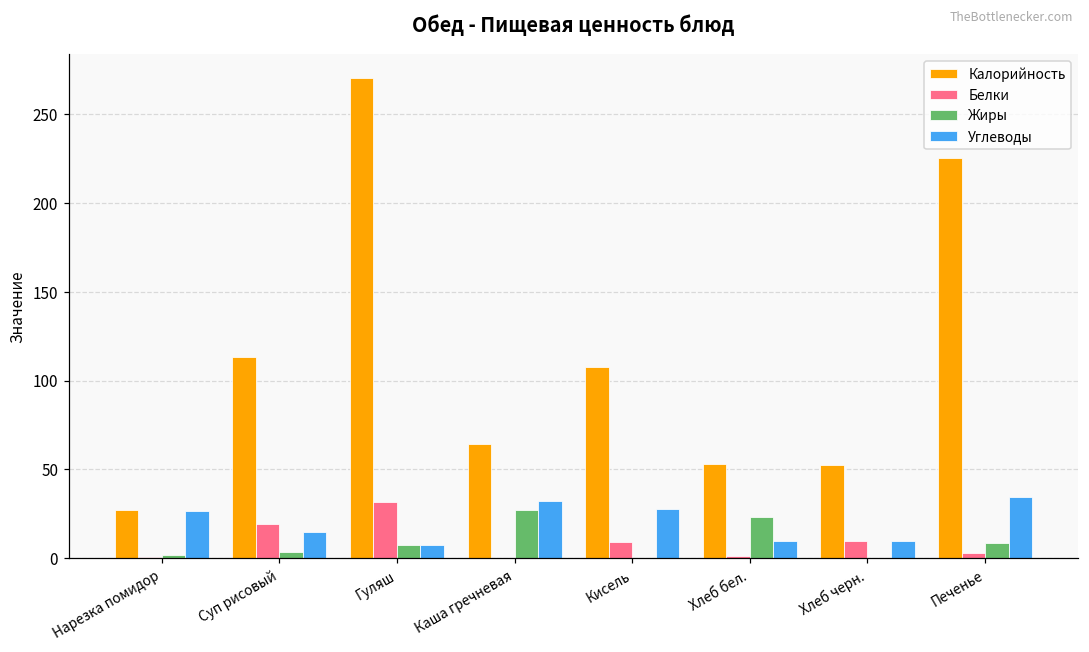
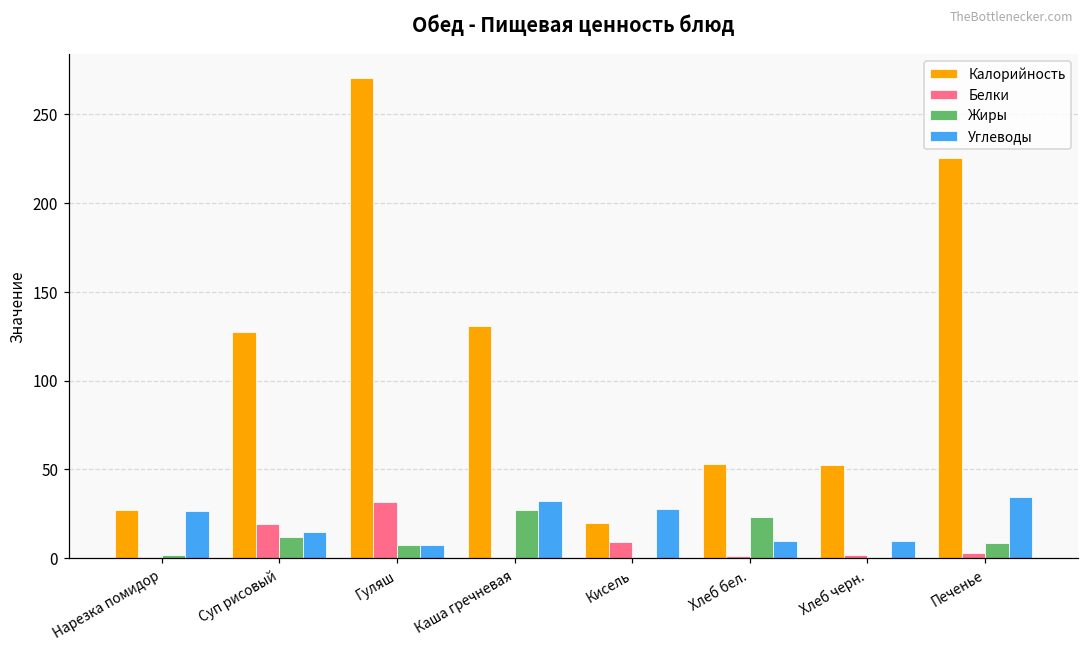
  {
    "Калорийность": {
      "Нарезка помидор": 27,
-     "Суп рисовый": 113,
+     "Суп рисовый": 128,
      "Гуляш": 270,
-     "Каша гречневая": 64,
-     "Кисель": 108,
+     "Каша гречневая": 131,
+     "Кисель": 20,
      "Хлеб бел.": 53,
      "Хлеб черн.": 53,
      "Печенье": 226
    },
    "Белки": {
      "Суп рисовый": 19,
      "Гуляш": 32,
      "Кисель": 9,
      "Хлеб бел.": 2,
-     "Хлеб черн.": 10,
+     "Хлеб черн.": 2,
      "Печенье": 3
    },
    "Жиры": {
      "Нарезка помидор": 2,
-     "Суп рисовый": 3,
+     "Суп рисовый": 12,
      "Гуляш": 8,
      "Каша гречневая": 27,
      "Кисель": 0,
      "Хлеб бел.": 24,
      "Хлеб черн.": 0,
      "Печенье": 8
    },
    "Углеводы": {
      "Нарезка помидор": 27,
      "Суп рисовый": 15,
      "Гуляш": 8,
      "Каша гречневая": 32,
      "Кисель": 28,
      "Хлеб бел.": 10,
      "Хлеб черн.": 10,
      "Печенье": 34
    }
  }
